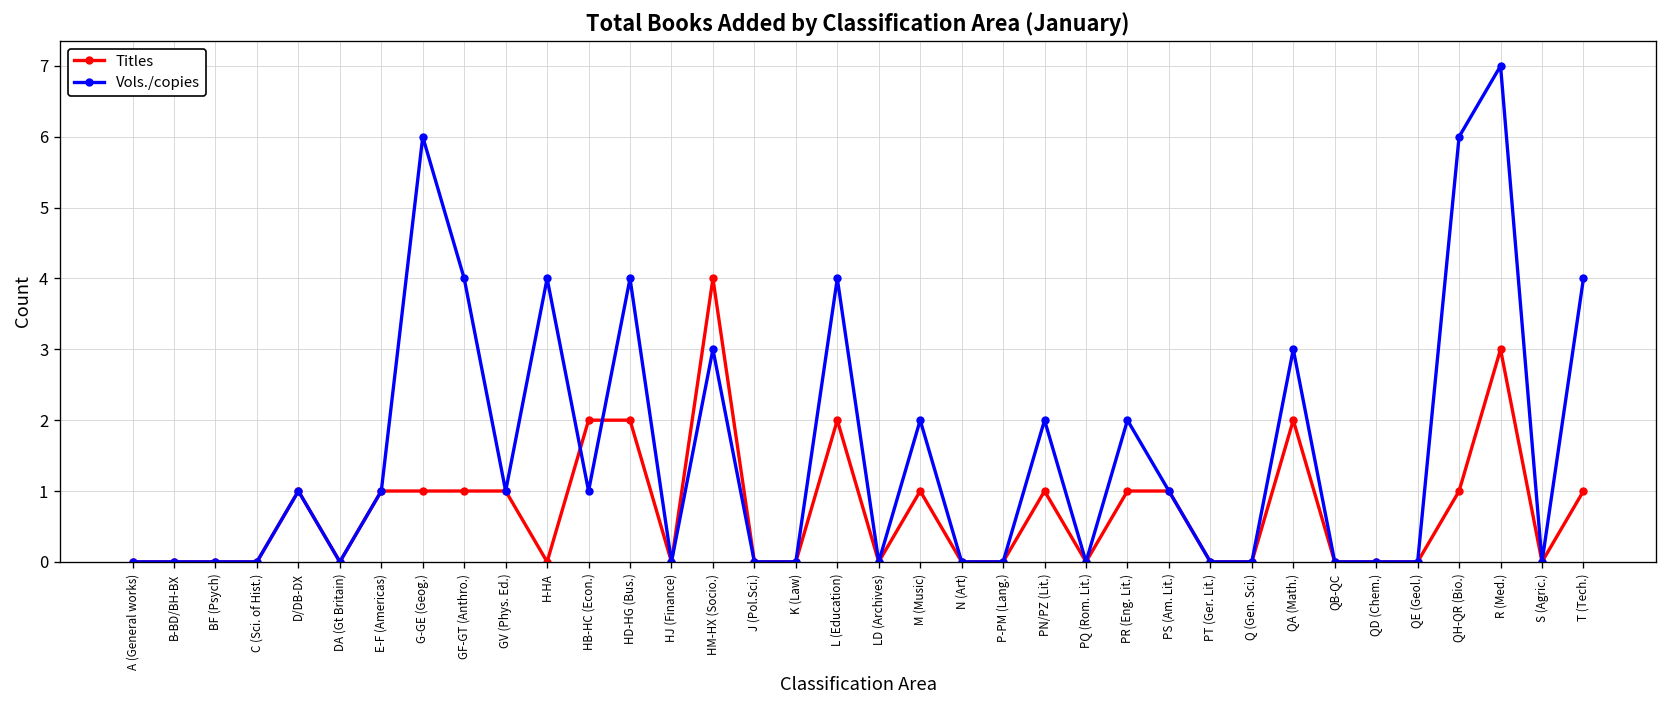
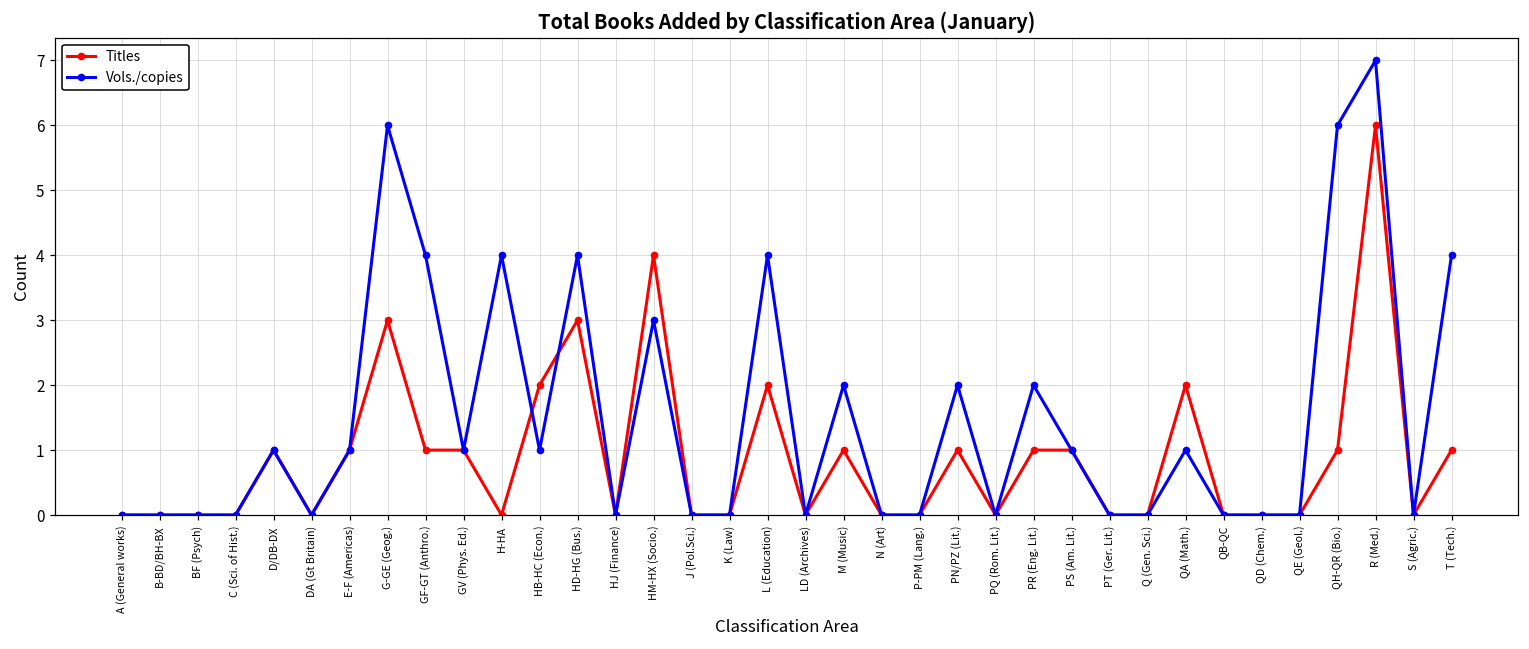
  {
    "Titles": {
-     "G-GE (Geog.)": 1,
+     "G-GE (Geog.)": 3,
      "GF-GT (Anthro.)": 1,
      "H-HA": 0,
      "HB-HC (Econ.)": 2,
-     "HD-HG (Bus.)": 2,
+     "HD-HG (Bus.)": 3,
      "HM-HX (Socio.)": 4,
      "L (Education)": 2,
      "M (Music)": 1,
      "PN/PZ (Lit.)": 1,
      "PR (Eng. Lit.)": 1,
      "QA (Math.)": 2,
      "QH-QR (Bio.)": 1,
-     "R (Med.)": 3,
+     "R (Med.)": 6,
      "T (Tech.)": 1
    },
    "Vols./copies": {
      "G-GE (Geog.)": 6,
      "GF-GT (Anthro.)": 4,
      "H-HA": 4,
      "HB-HC (Econ.)": 1,
      "HD-HG (Bus.)": 4,
      "HM-HX (Socio.)": 3,
      "L (Education)": 4,
      "M (Music)": 2,
      "PN/PZ (Lit.)": 2,
      "PR (Eng. Lit.)": 2,
-     "QA (Math.)": 3,
+     "QA (Math.)": 1,
      "QH-QR (Bio.)": 6,
      "R (Med.)": 7,
      "T (Tech.)": 4
    }
  }
